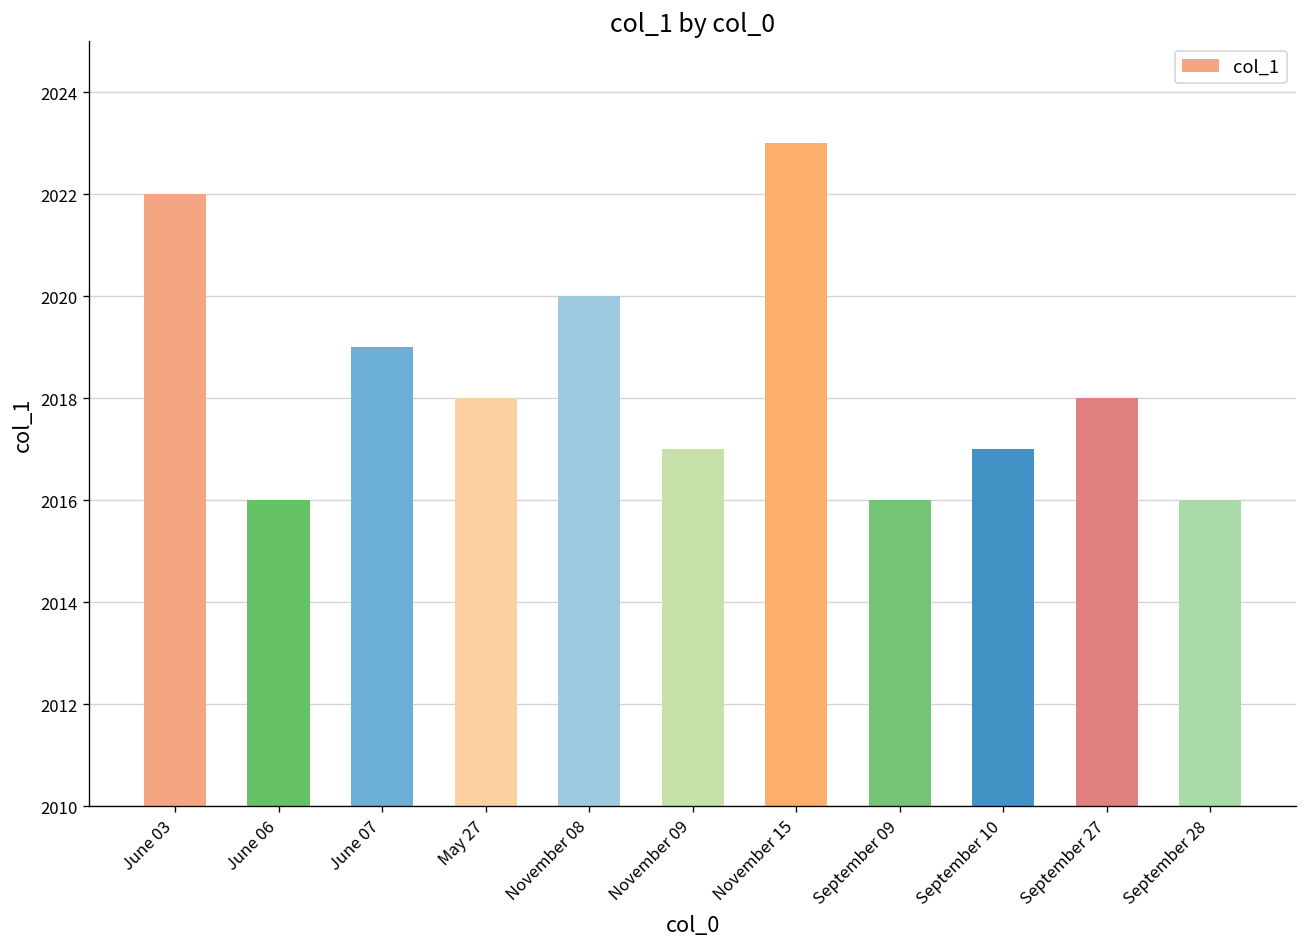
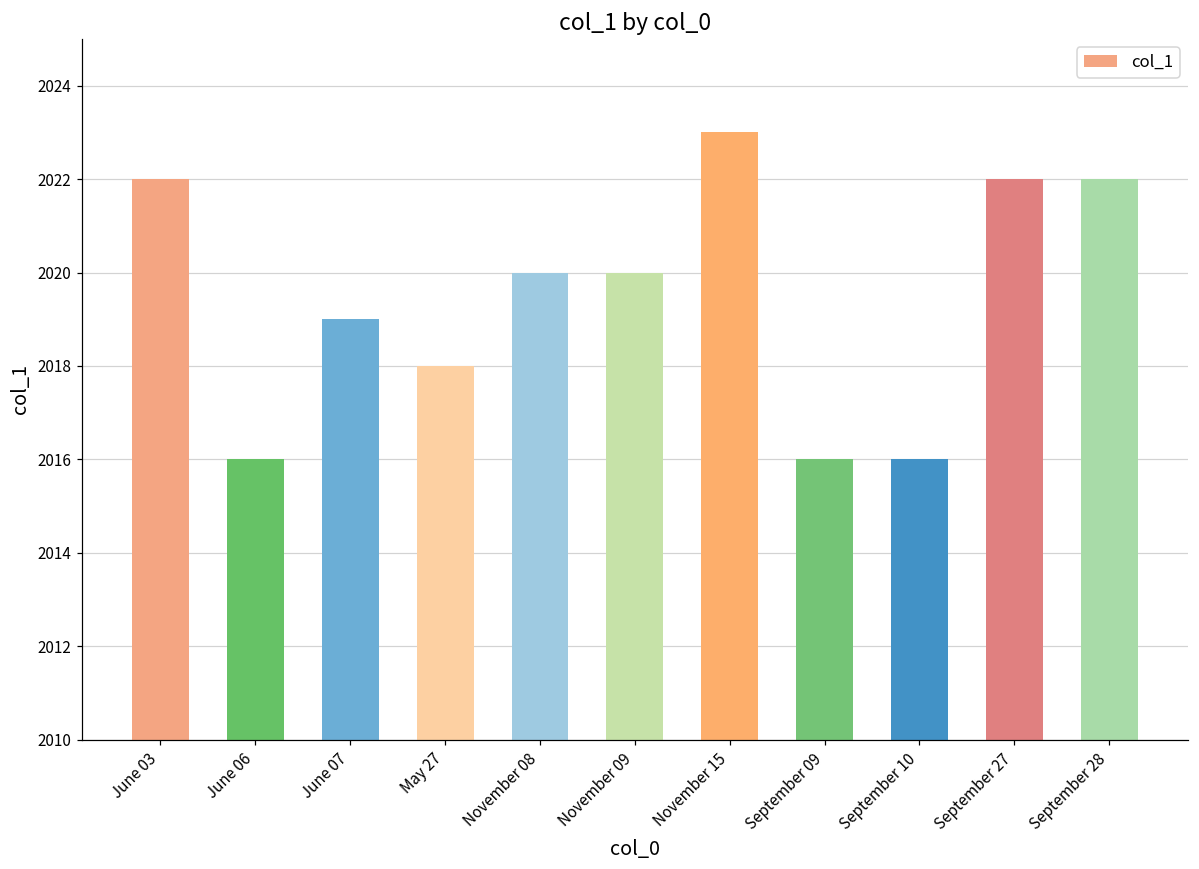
  {
    "June 03": 2022,
    "June 06": 2016,
    "June 07": 2019,
    "May 27": 2018,
    "November 08": 2020,
-   "November 09": 2017,
+   "November 09": 2020,
    "November 15": 2023,
    "September 09": 2016,
-   "September 10": 2017,
-   "September 27": 2018,
-   "September 28": 2016
+   "September 10": 2016,
+   "September 27": 2022,
+   "September 28": 2022
  }
